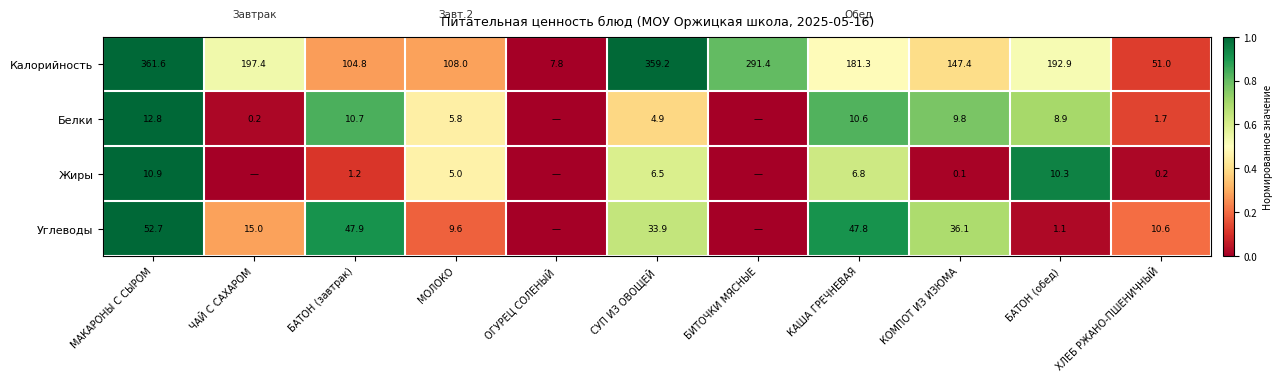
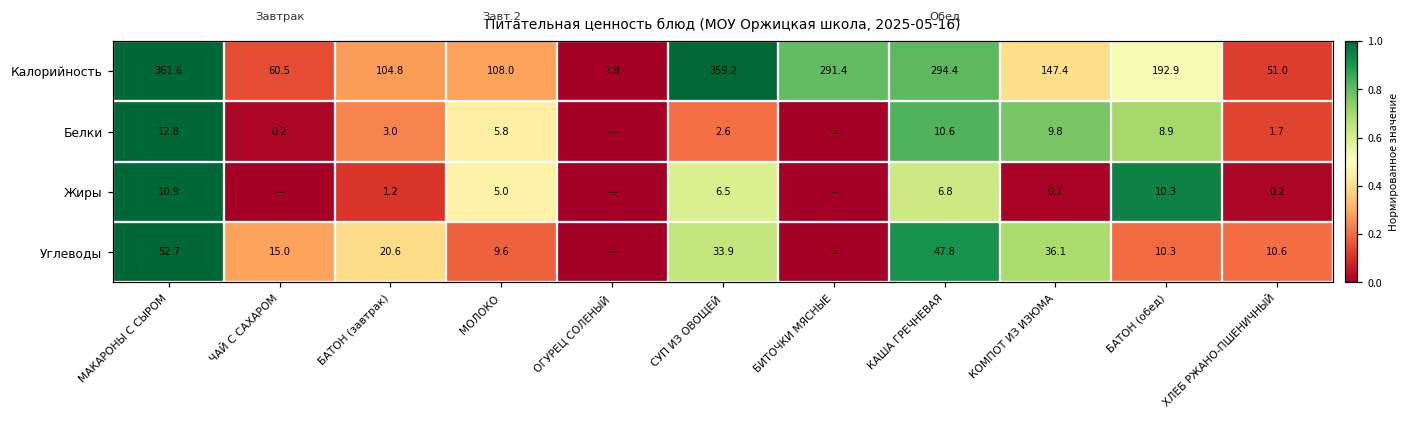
  {
    "Калорийность": {
      "МАКАРОНЫ С СЫРОМ": 361.6,
-     "ЧАЙ С САХАРОМ": 197.4,
+     "ЧАЙ С САХАРОМ": 60.5,
      "БАТОН (завтрак)": 104.8,
      "МОЛОКО": 108.0,
      "ОГУРЕЦ СОЛЕНЫЙ": 7.8,
      "СУП ИЗ ОВОЩЕЙ": 359.2,
      "БИТОЧКИ МЯСНЫЕ": 291.4,
-     "КАША ГРЕЧНЕВАЯ": 181.3,
+     "КАША ГРЕЧНЕВАЯ": 294.4,
      "КОМПОТ ИЗ ИЗЮМА": 147.4,
      "БАТОН (обед)": 192.9,
      "ХЛЕБ РЖАНО-ПШЕНИЧНЫЙ": 51.0
    },
    "Белки": {
      "МАКАРОНЫ С СЫРОМ": 12.8,
      "ЧАЙ С САХАРОМ": 0.2,
-     "БАТОН (завтрак)": 10.7,
+     "БАТОН (завтрак)": 3.0,
      "МОЛОКО": 5.8,
-     "СУП ИЗ ОВОЩЕЙ": 4.9,
+     "СУП ИЗ ОВОЩЕЙ": 2.6,
      "КАША ГРЕЧНЕВАЯ": 10.6,
      "КОМПОТ ИЗ ИЗЮМА": 9.8,
      "БАТОН (обед)": 8.9,
      "ХЛЕБ РЖАНО-ПШЕНИЧНЫЙ": 1.7
    },
    "Жиры": {
      "МАКАРОНЫ С СЫРОМ": 10.9,
      "БАТОН (завтрак)": 1.2,
      "МОЛОКО": 5.0,
      "СУП ИЗ ОВОЩЕЙ": 6.5,
      "КАША ГРЕЧНЕВАЯ": 6.8,
      "КОМПОТ ИЗ ИЗЮМА": 0.1,
      "БАТОН (обед)": 10.3,
      "ХЛЕБ РЖАНО-ПШЕНИЧНЫЙ": 0.2
    },
    "Углеводы": {
      "МАКАРОНЫ С СЫРОМ": 52.7,
      "ЧАЙ С САХАРОМ": 15.0,
-     "БАТОН (завтрак)": 47.9,
+     "БАТОН (завтрак)": 20.6,
      "МОЛОКО": 9.6,
      "СУП ИЗ ОВОЩЕЙ": 33.9,
      "КАША ГРЕЧНЕВАЯ": 47.8,
      "КОМПОТ ИЗ ИЗЮМА": 36.1,
-     "БАТОН (обед)": 1.1,
+     "БАТОН (обед)": 10.3,
      "ХЛЕБ РЖАНО-ПШЕНИЧНЫЙ": 10.6
    }
  }
